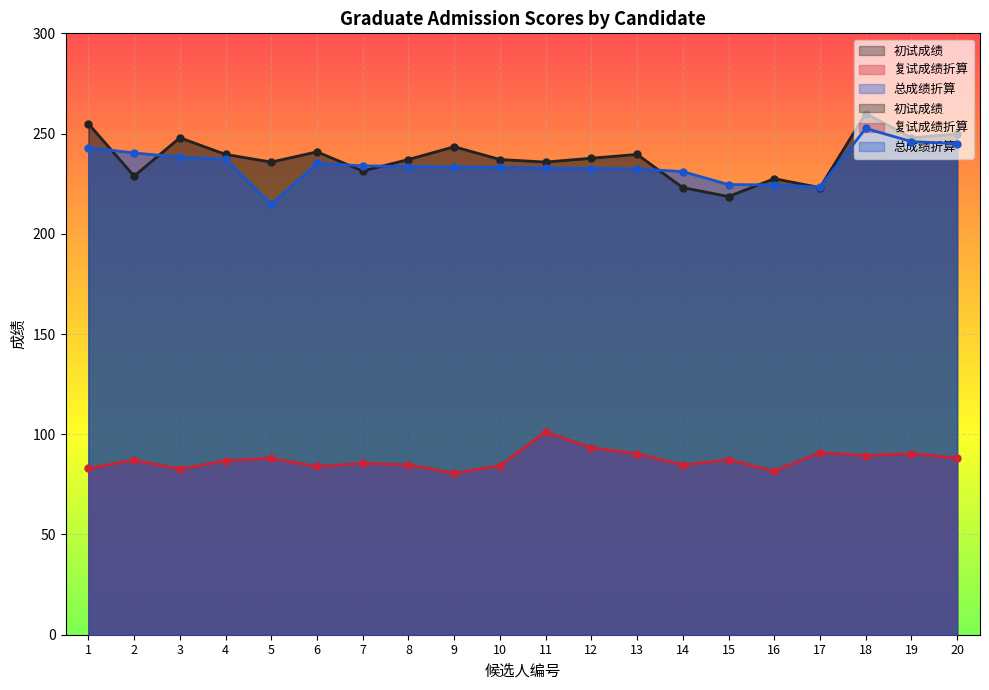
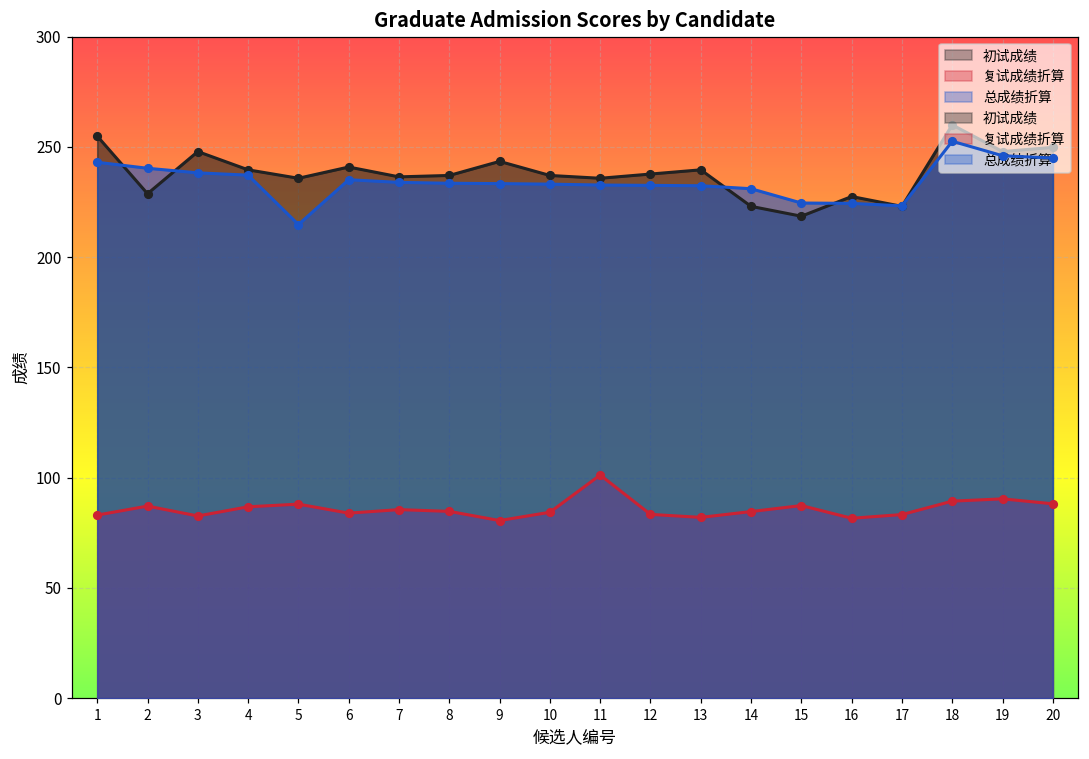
  {
    "初试成绩": {
      "1": 255,
      "2": 229,
      "3": 248,
      "4": 240,
      "5": 236,
      "6": 241,
-     "7": 231,
+     "7": 236,
      "8": 237,
      "9": 243,
      "10": 237,
      "11": 236,
      "12": 238,
      "13": 240,
      "14": 223,
      "15": 219,
      "16": 228
    },
    "复试成绩折算": {
      "1": 83,
      "2": 87,
      "3": 83,
      "4": 87,
      "5": 88,
      "6": 84,
      "7": 86,
      "8": 85,
      "9": 81,
      "10": 84,
      "11": 101,
-     "12": 93,
-     "13": 90,
+     "12": 83,
+     "13": 82,
      "14": 85,
      "15": 87,
      "16": 82,
-     "17": 91,
+     "17": 83,
      "18": 89,
      "19": 90,
      "20": 88
    },
    "总成绩折算": {
      "1": 243,
      "2": 240,
      "3": 238,
      "4": 237,
      "5": 215,
      "6": 235,
      "7": 234,
      "8": 234,
      "9": 233,
      "10": 233,
      "11": 233,
      "12": 233,
      "13": 232,
      "14": 231,
      "15": 225,
      "16": 224
    }
  }
